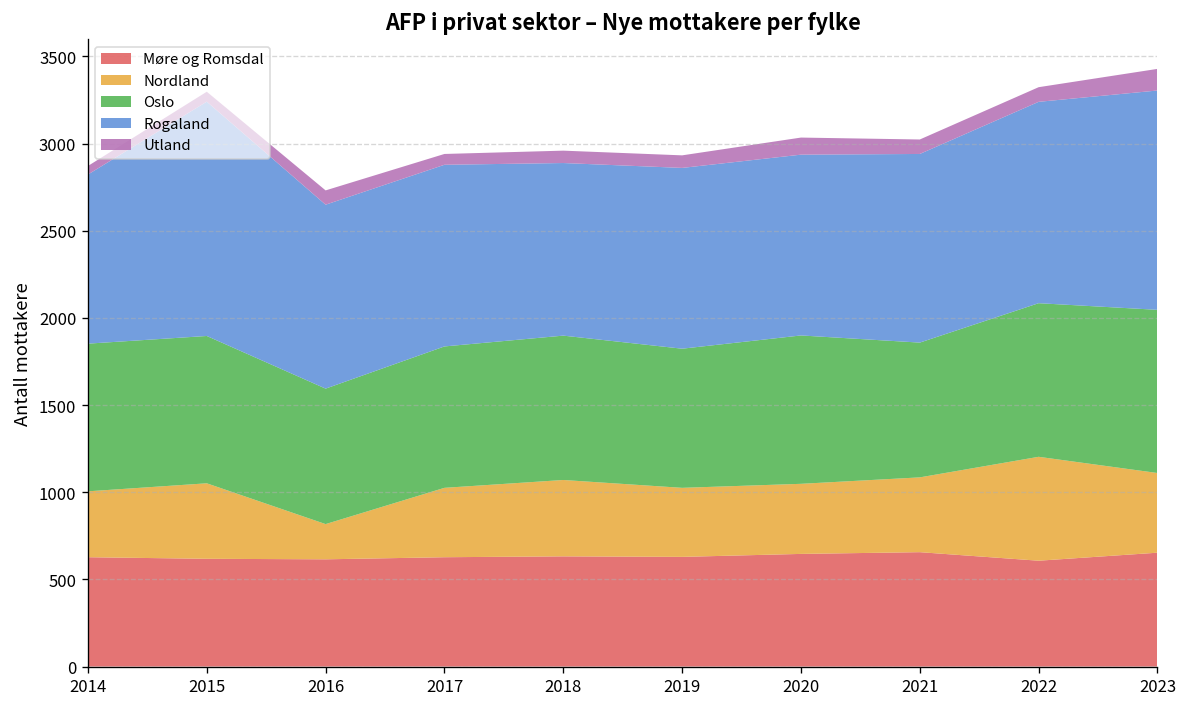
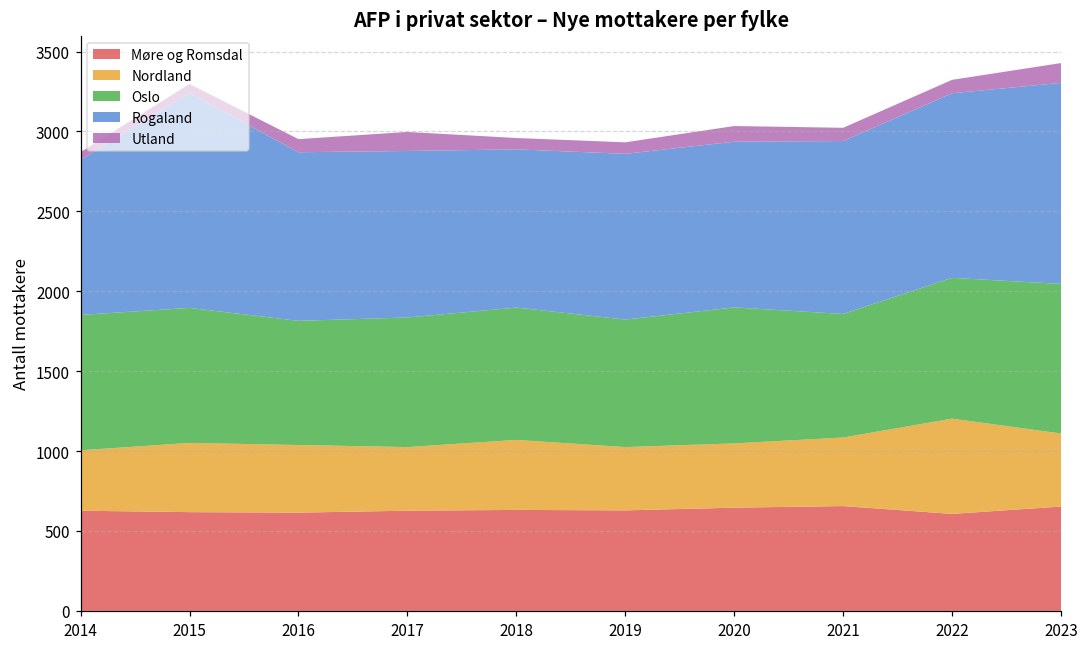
  {
    "Møre og Romsdal": {
      "2014": 630,
      "2015": 620,
      "2016": 620,
      "2017": 630,
      "2018": 630,
      "2019": 630,
      "2020": 650,
      "2021": 660,
      "2022": 610,
      "2023": 650
    },
    "Nordland": {
      "2014": 380,
      "2015": 430,
-     "2016": 200,
+     "2016": 420,
      "2017": 400,
      "2018": 440,
      "2019": 400,
      "2020": 400,
      "2021": 430,
      "2022": 600,
      "2023": 460
    },
    "Oslo": {
      "2014": 850,
      "2015": 850,
      "2016": 780,
      "2017": 810,
      "2018": 830,
      "2019": 800,
      "2020": 850,
      "2021": 770,
      "2022": 880,
      "2023": 940
    },
    "Rogaland": {
      "2014": 970,
      "2016": 1060,
      "2017": 1040,
      "2018": 990,
      "2019": 1040,
      "2020": 1040,
      "2021": 1080,
      "2022": 1160,
      "2023": 1260
    },
    "Utland": {
      "2014": 50,
      "2016": 80,
-     "2017": 60,
+     "2017": 120,
      "2018": 70,
      "2019": 70,
      "2020": 100,
      "2021": 80,
      "2022": 80,
      "2023": 120
    }
  }
